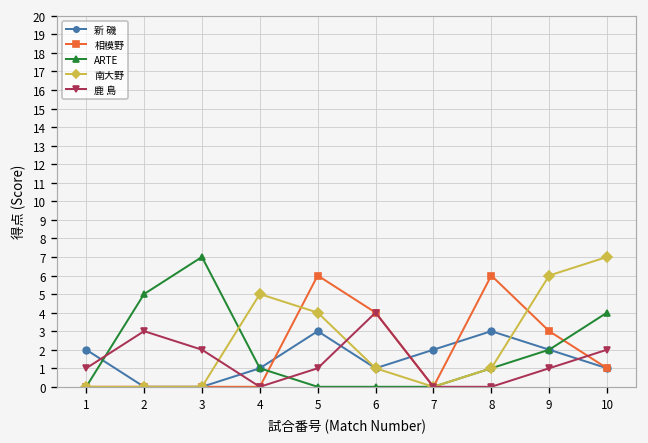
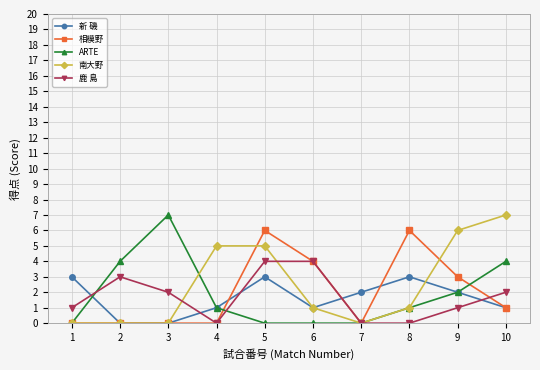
  {
    "新 磯": {
-     "1": 2,
+     "1": 3,
      "5": 3,
      "7": 2,
      "8": 3
    },
    "相模野": {
      "5": 6,
      "8": 6,
      "9": 3
    },
    "ARTE": {
-     "2": 5,
+     "2": 4,
      "3": 7,
      "5": 0,
      "6": 0,
      "10": 4
    },
    "南大野": {
      "4": 5,
-     "5": 4,
+     "5": 5,
      "9": 6,
      "10": 7
    },
    "鹿 島": {
      "1": 1,
      "2": 3,
      "3": 2,
-     "5": 1,
+     "5": 4,
      "8": 0,
      "9": 1,
      "10": 2
    }
  }
